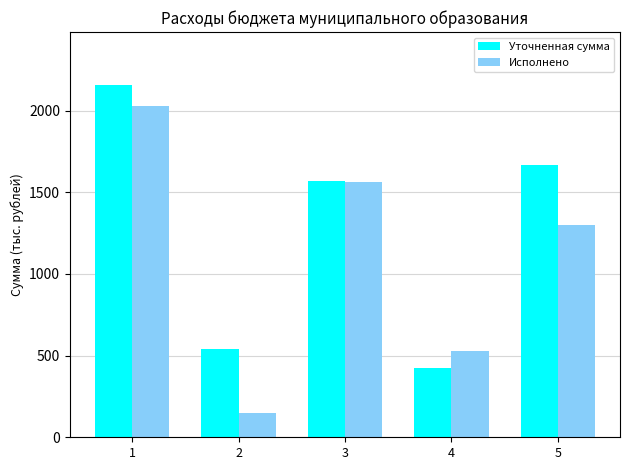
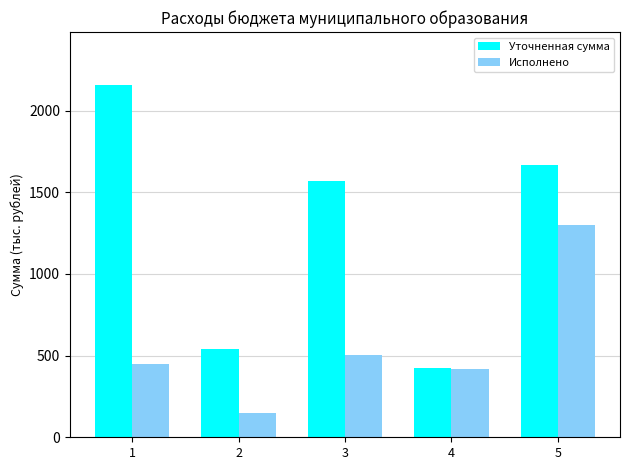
  {
    "Уточненная сумма": {
      "1": 2160,
      "2": 540,
      "3": 1570,
      "4": 420,
      "5": 1670
    },
    "Исполнено": {
-     "1": 2030,
+     "1": 450,
      "2": 150,
-     "3": 1560,
-     "4": 530,
+     "3": 510,
+     "4": 420,
      "5": 1300
    }
  }
